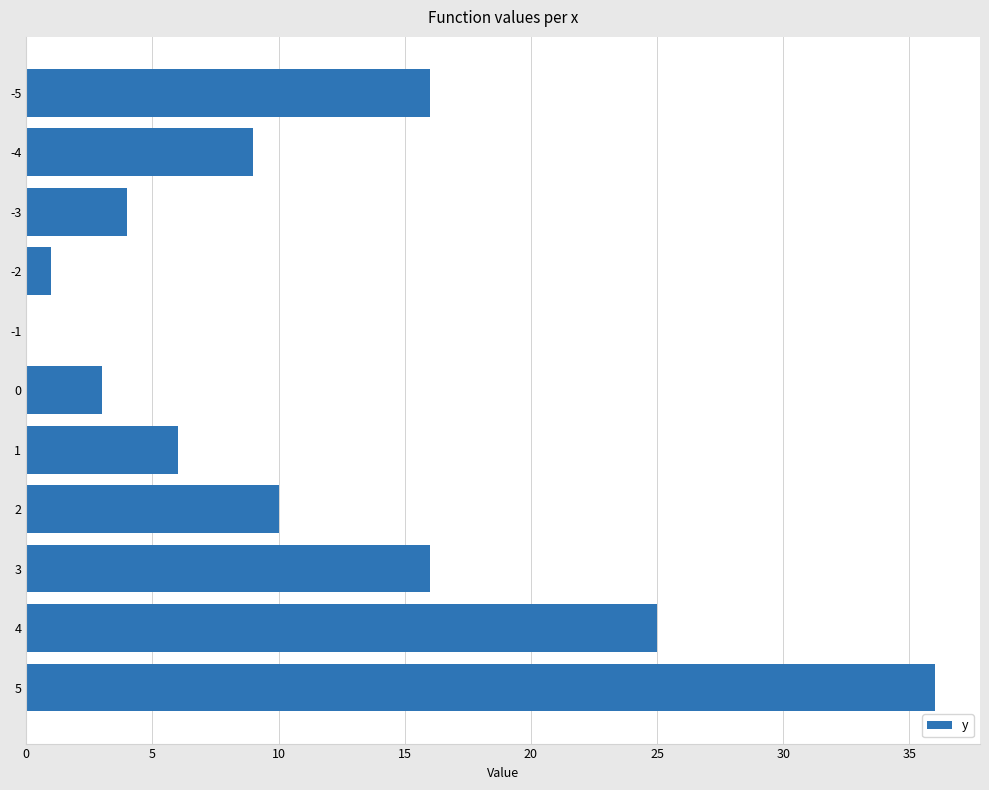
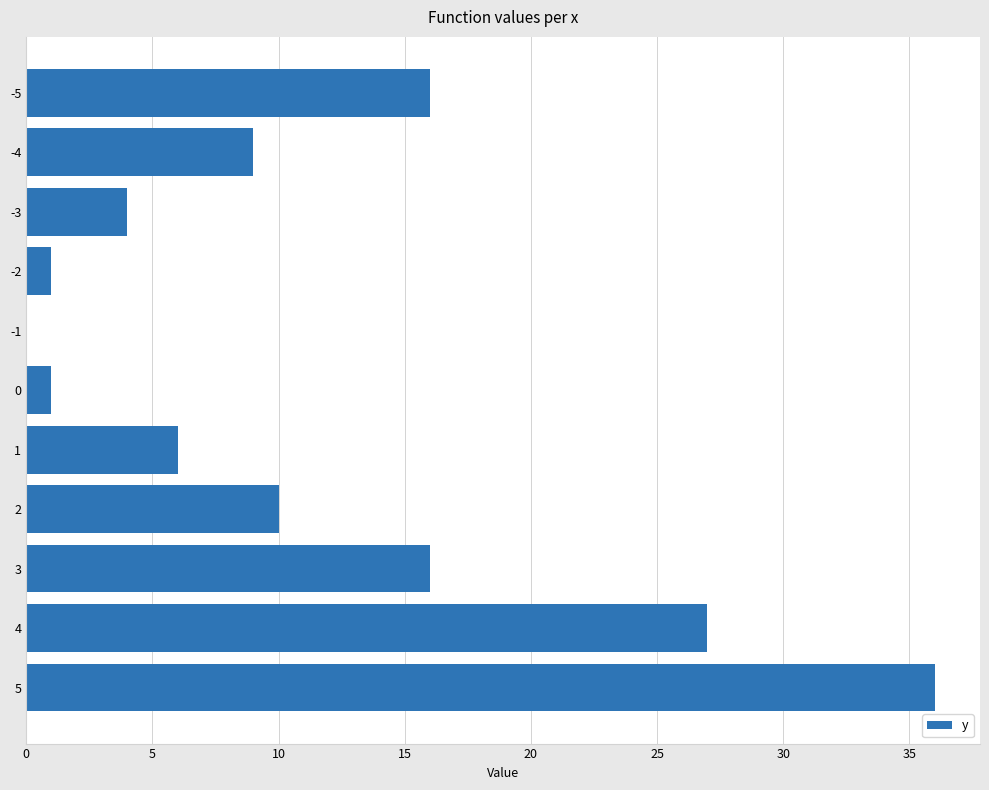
  {
    "-5": 16,
    "-4": 9,
    "-3": 4,
    "-2": 1,
    "-1": 0,
-   "0": 3,
+   "0": 1,
    "1": 6,
    "2": 10,
    "3": 16,
-   "4": 25,
+   "4": 27,
    "5": 36
  }
